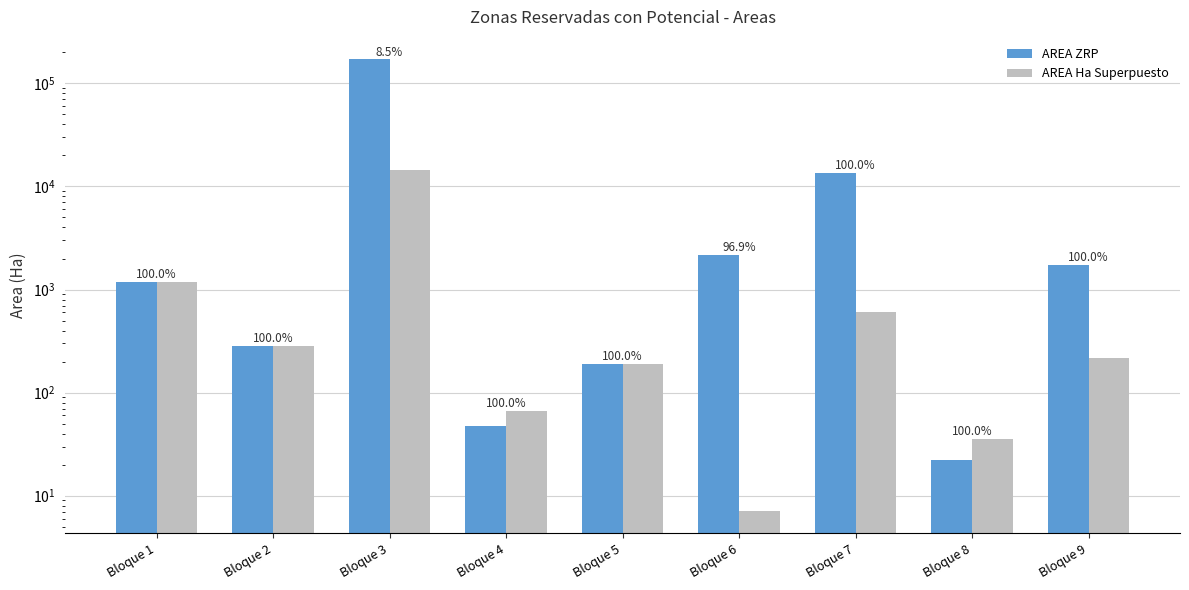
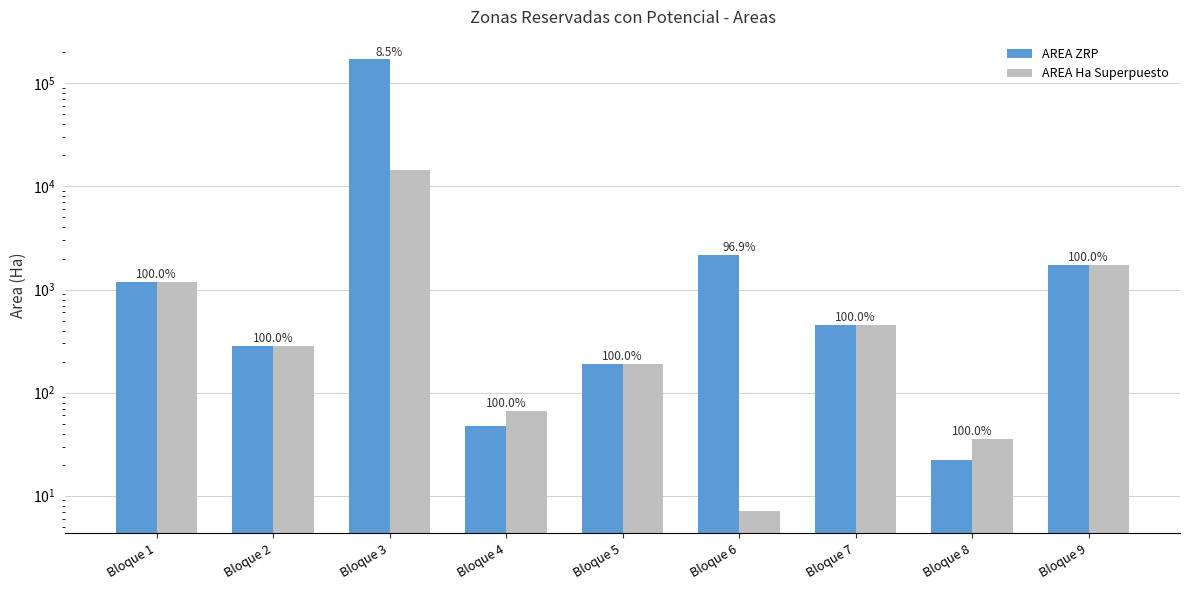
  {
    "AREA ZRP": {
      "Bloque 4": 50,
-     "Bloque 7": 13000,
+     "Bloque 7": 500,
      "Bloque 8": 22
    },
    "AREA Ha Superpuesto": {
      "Bloque 3": 15000,
      "Bloque 6": 7,
-     "Bloque 7": 600,
-     "Bloque 9": 220
+     "Bloque 7": 500,
+     "Bloque 9": 1700
    }
  }
